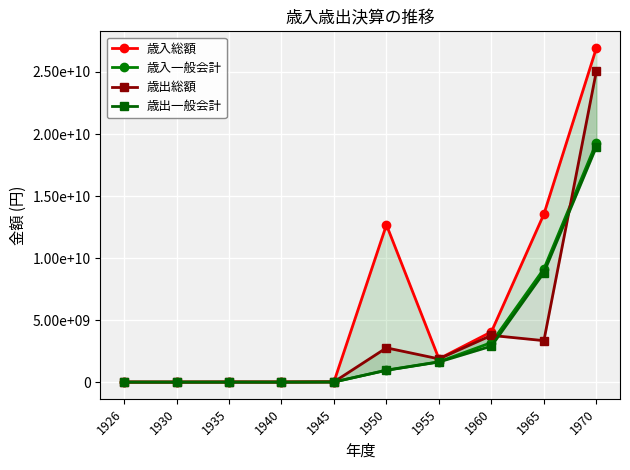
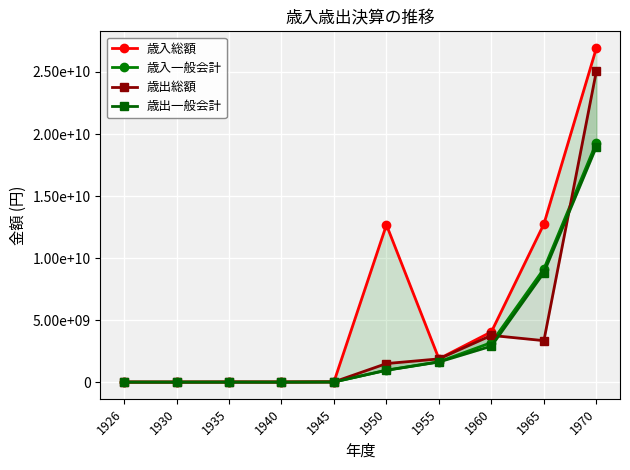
  {
    "歳入総額": {
      "1950": 12700000000,
      "1960": 4100000000,
-     "1965": 13500000000,
+     "1965": 12700000000,
      "1970": 26900000000
    },
    "歳出総額": {
-     "1950": 2800000000,
+     "1950": 1500000000,
      "1965": 3300000000
    }
  }
